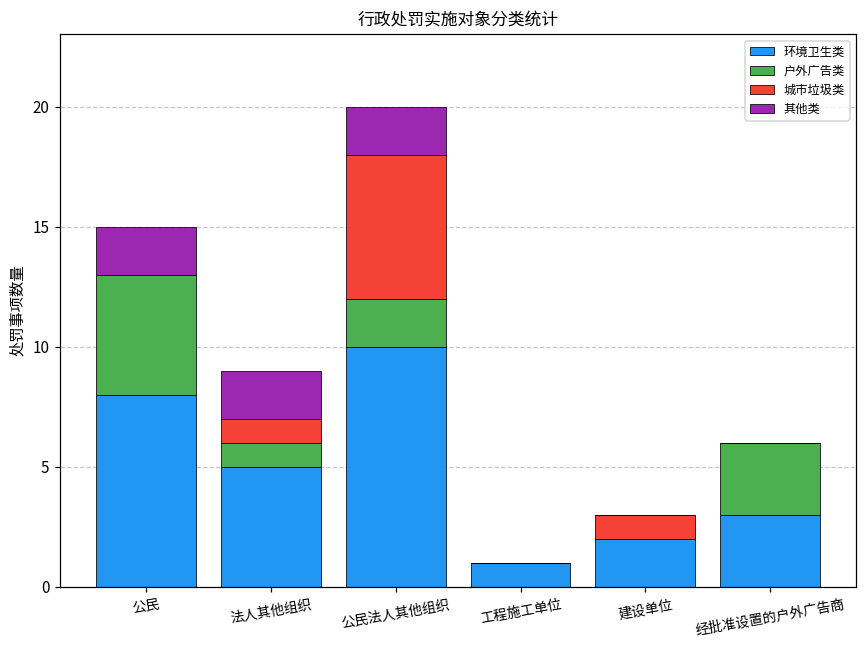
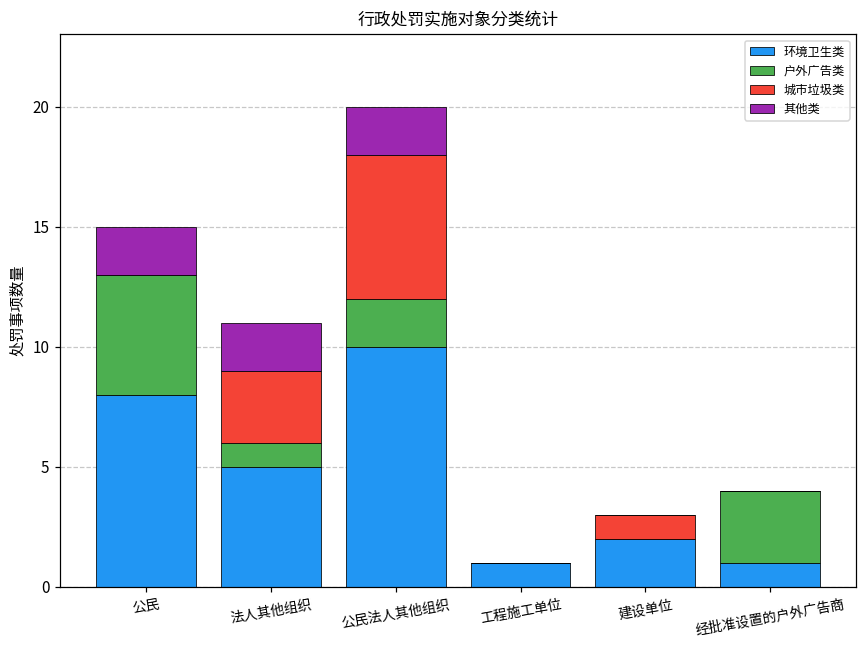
  {
    "环境卫生类": {
      "公民": 8,
      "法人其他组织": 5,
      "公民法人其他组织": 10,
      "工程施工单位": 1,
      "建设单位": 2,
-     "经批准设置的户外广告商": 3
+     "经批准设置的户外广告商": 1
    },
    "户外广告类": {
      "公民": 5,
      "法人其他组织": 1,
      "公民法人其他组织": 2,
      "工程施工单位": 0,
      "建设单位": 0,
      "经批准设置的户外广告商": 3
    },
    "城市垃圾类": {
      "公民": 0,
-     "法人其他组织": 1,
+     "法人其他组织": 3,
      "公民法人其他组织": 6,
      "工程施工单位": 0,
      "建设单位": 1,
      "经批准设置的户外广告商": 0
    },
    "其他类": {
      "公民": 2,
      "法人其他组织": 2,
      "公民法人其他组织": 2,
      "工程施工单位": 0,
      "建设单位": 0,
      "经批准设置的户外广告商": 0
    }
  }
